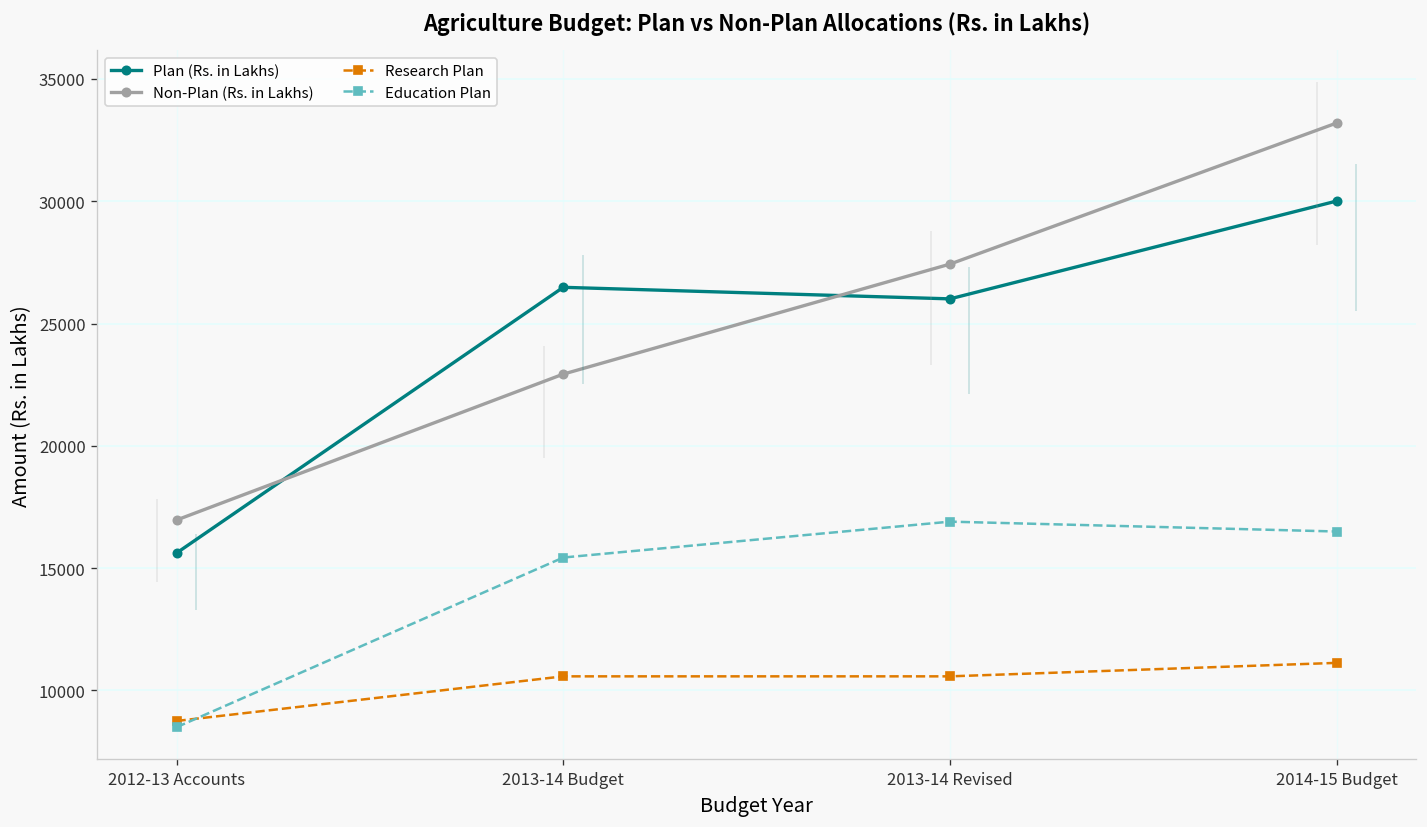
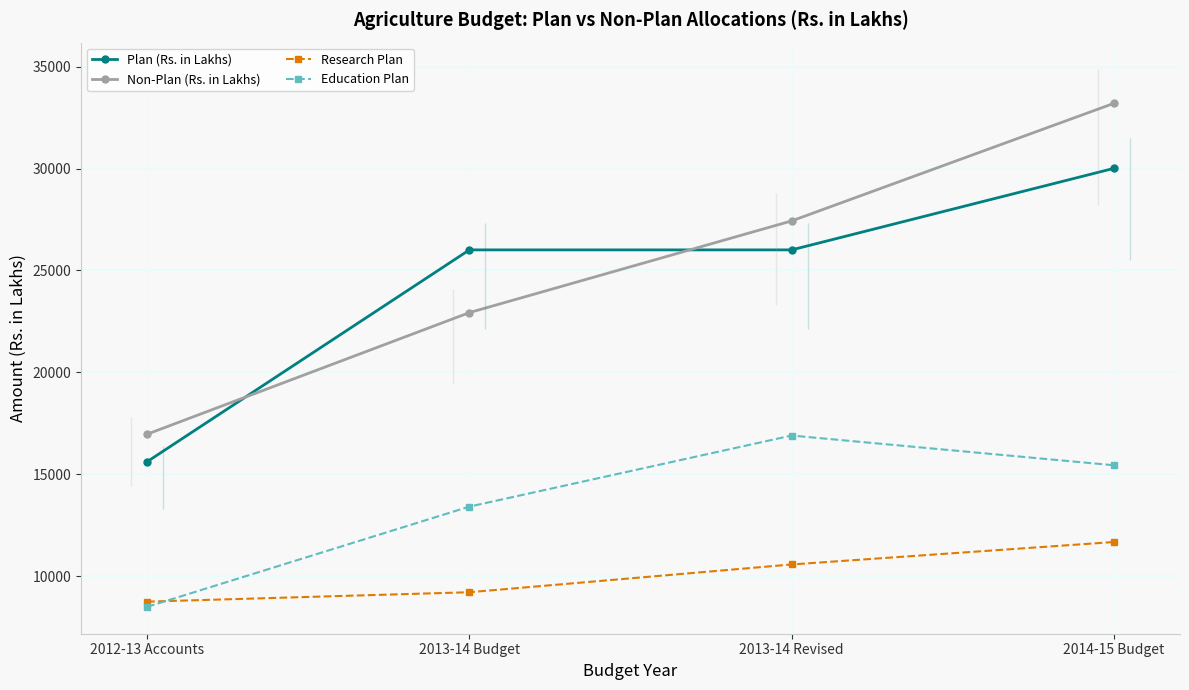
  {
    "Plan (Rs. in Lakhs)": {
      "2012-13 Accounts": 15600,
-     "2013-14 Budget": 26500,
+     "2013-14 Budget": 26000,
      "2013-14 Revised": 26000,
      "2014-15 Budget": 30000
    },
    "Non-Plan (Rs. in Lakhs)": {
      "2012-13 Accounts": 17000,
      "2013-14 Budget": 22900,
      "2013-14 Revised": 27400,
      "2014-15 Budget": 33200
    },
    "Research Plan": {
      "2012-13 Accounts": 8800,
-     "2013-14 Budget": 10600,
+     "2013-14 Budget": 9200,
      "2013-14 Revised": 10600,
-     "2014-15 Budget": 11100
+     "2014-15 Budget": 11700
    },
    "Education Plan": {
      "2012-13 Accounts": 8500,
-     "2013-14 Budget": 15400,
+     "2013-14 Budget": 13400,
      "2013-14 Revised": 16900,
-     "2014-15 Budget": 16500
+     "2014-15 Budget": 15400
    }
  }
